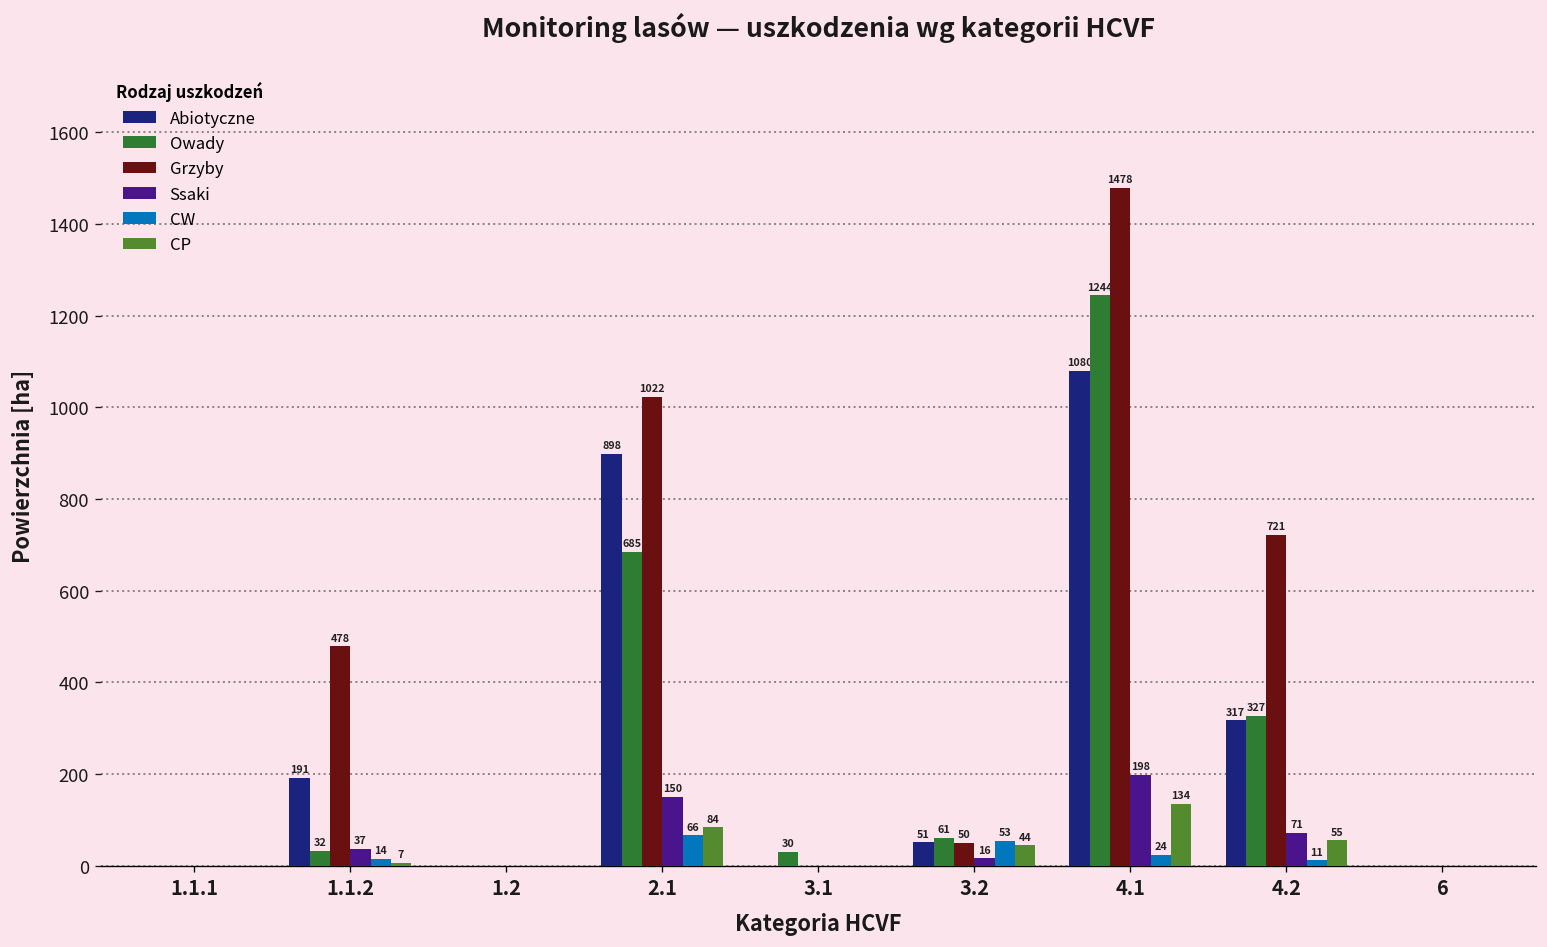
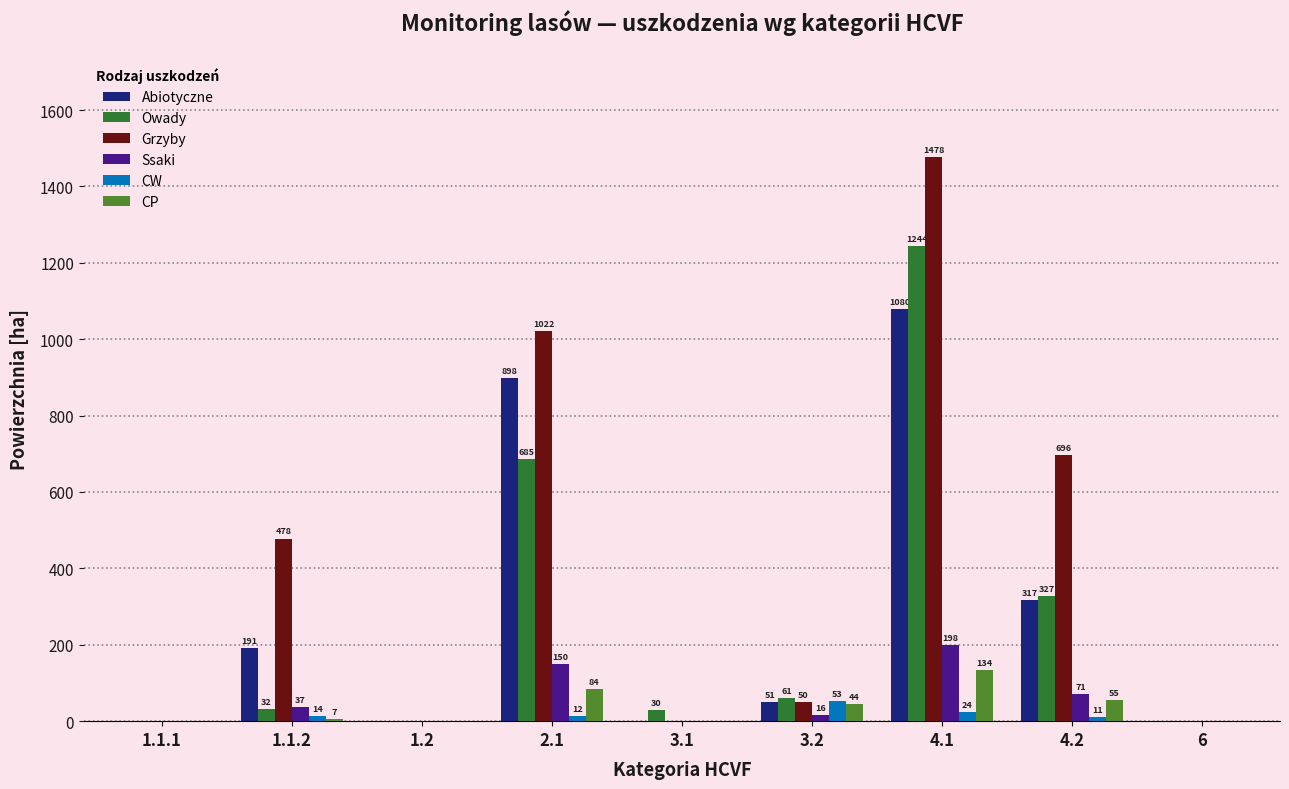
  {
    "Grzyby": {
      "1.1.2": 478,
      "2.1": 1022,
      "3.2": 50,
      "4.1": 1478,
-     "4.2": 721
+     "4.2": 696
    },
    "CW": {
      "1.1.2": 14,
-     "2.1": 66,
+     "2.1": 12,
      "3.2": 53,
      "4.1": 24,
      "4.2": 11
    }
  }
